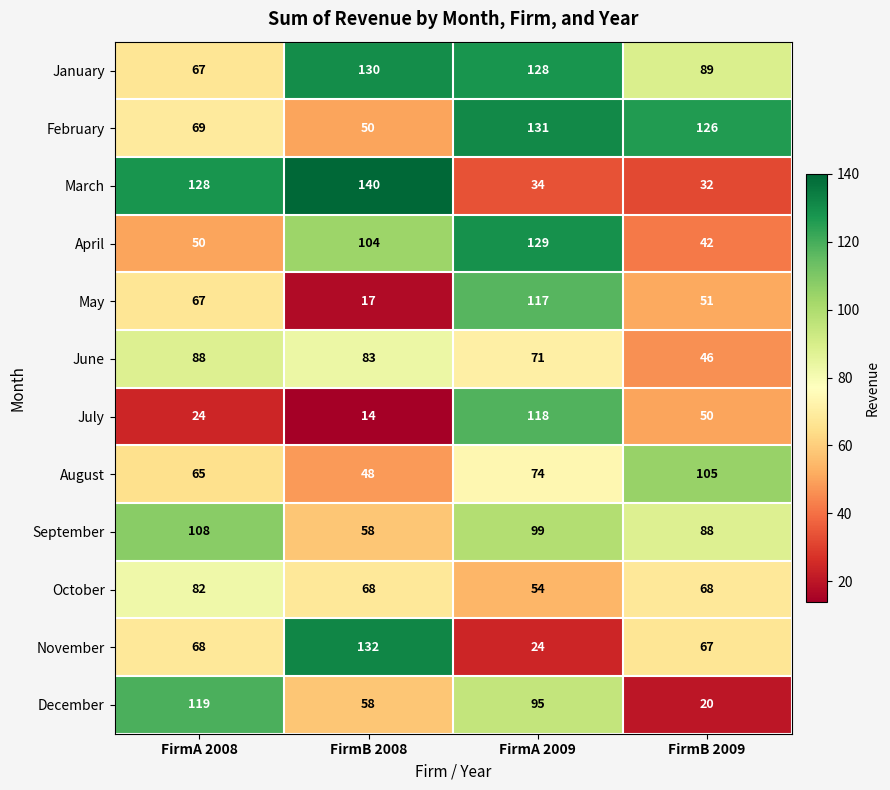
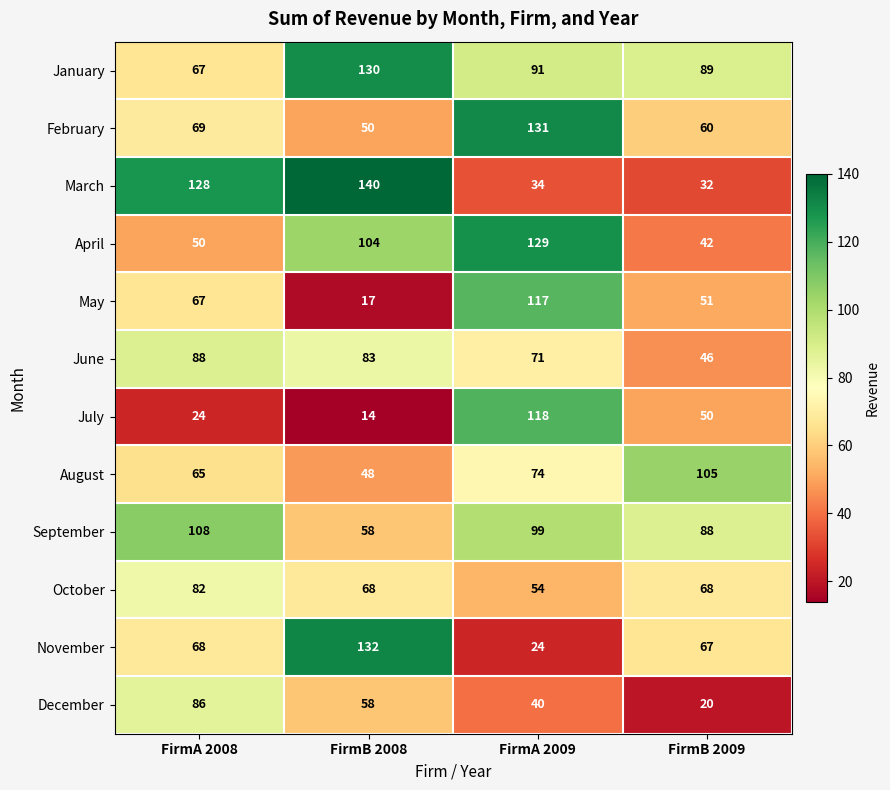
  {
    "January": {
      "FirmA 2008": 67,
      "FirmB 2008": 130,
-     "FirmA 2009": 128,
+     "FirmA 2009": 91,
      "FirmB 2009": 89
    },
    "February": {
      "FirmA 2008": 69,
      "FirmB 2008": 50,
      "FirmA 2009": 131,
-     "FirmB 2009": 126
+     "FirmB 2009": 60
    },
    "March": {
      "FirmA 2008": 128,
      "FirmB 2008": 140,
      "FirmA 2009": 34,
      "FirmB 2009": 32
    },
    "April": {
      "FirmA 2008": 50,
      "FirmB 2008": 104,
      "FirmA 2009": 129,
      "FirmB 2009": 42
    },
    "May": {
      "FirmA 2008": 67,
      "FirmB 2008": 17,
      "FirmA 2009": 117,
      "FirmB 2009": 51
    },
    "June": {
      "FirmA 2008": 88,
      "FirmB 2008": 83,
      "FirmA 2009": 71,
      "FirmB 2009": 46
    },
    "July": {
      "FirmA 2008": 24,
      "FirmB 2008": 14,
      "FirmA 2009": 118,
      "FirmB 2009": 50
    },
    "August": {
      "FirmA 2008": 65,
      "FirmB 2008": 48,
      "FirmA 2009": 74,
      "FirmB 2009": 105
    },
    "September": {
      "FirmA 2008": 108,
      "FirmB 2008": 58,
      "FirmA 2009": 99,
      "FirmB 2009": 88
    },
    "October": {
      "FirmA 2008": 82,
      "FirmB 2008": 68,
      "FirmA 2009": 54,
      "FirmB 2009": 68
    },
    "November": {
      "FirmA 2008": 68,
      "FirmB 2008": 132,
      "FirmA 2009": 24,
      "FirmB 2009": 67
    },
    "December": {
-     "FirmA 2008": 119,
+     "FirmA 2008": 86,
      "FirmB 2008": 58,
-     "FirmA 2009": 95,
+     "FirmA 2009": 40,
      "FirmB 2009": 20
    }
  }
